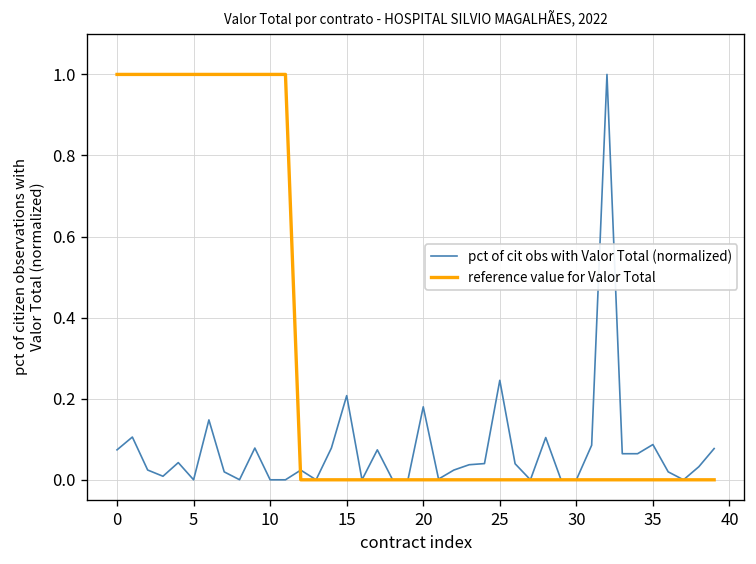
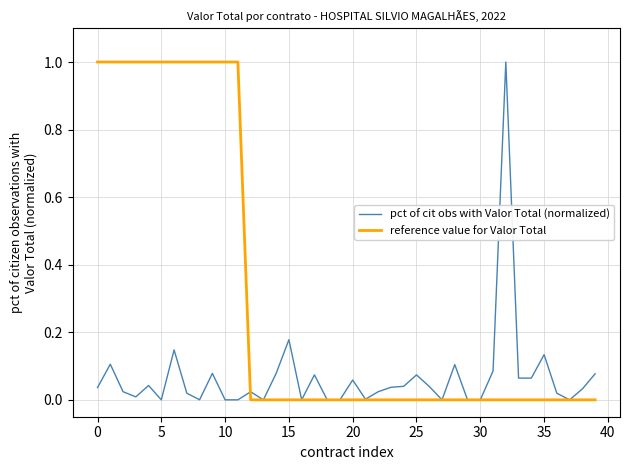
  {
    "pct of cit obs with Valor Total (normalized)": {
-     "0": 0.07,
+     "0": 0.04,
      "5": 0.00,
      "10": 0.00,
-     "15": 0.21,
-     "20": 0.18,
-     "25": 0.25,
-     "35": 0.09
+     "15": 0.18,
+     "20": 0.06,
+     "25": 0.07,
+     "35": 0.13
    },
    "reference value for Valor Total": {
      "0": 1.00,
      "5": 1.00,
      "10": 1.00,
      "15": 0.00,
      "20": 0.00,
      "25": 0.00,
      "35": 0.00
    }
  }
